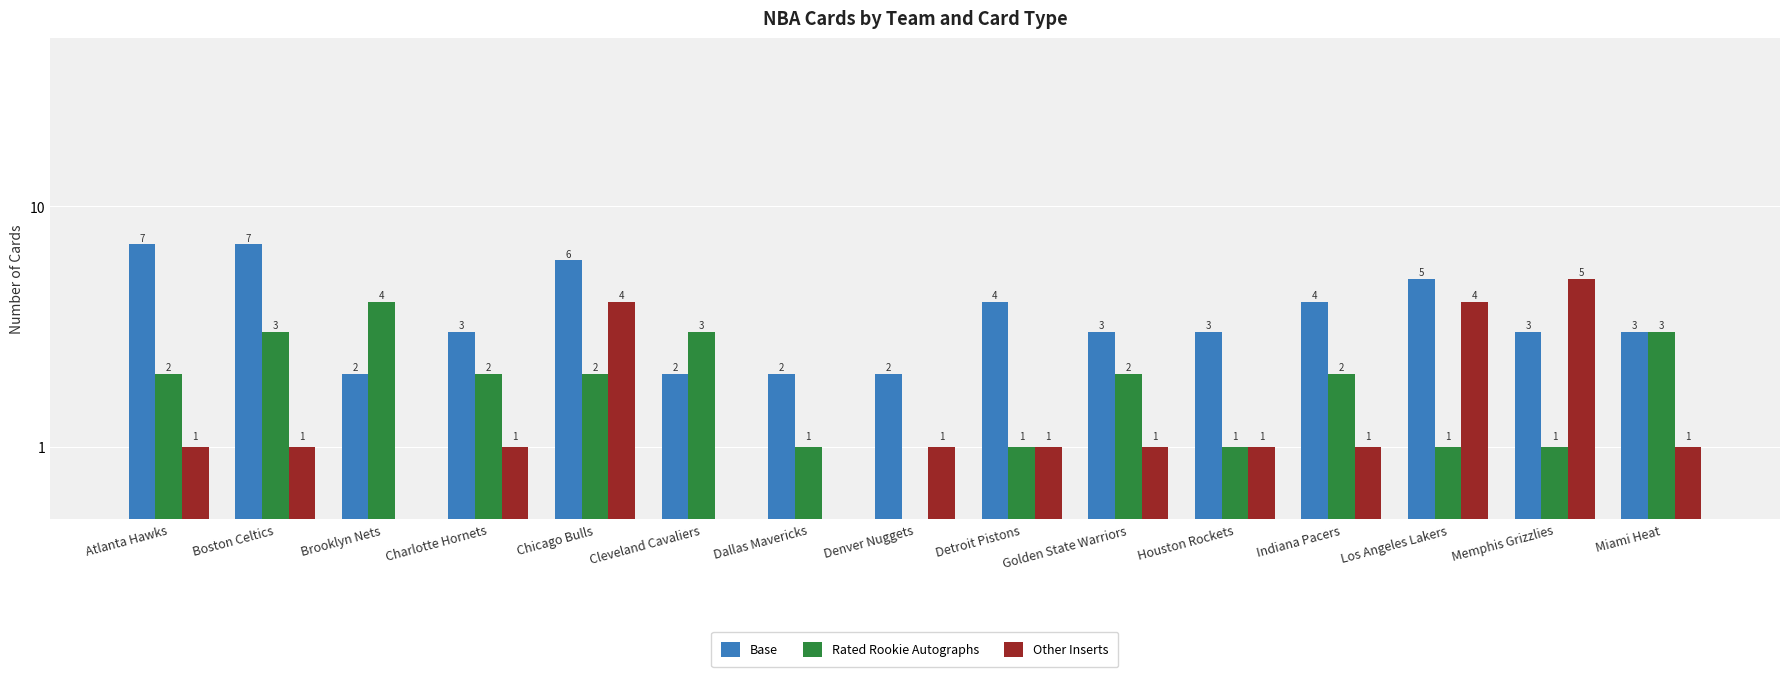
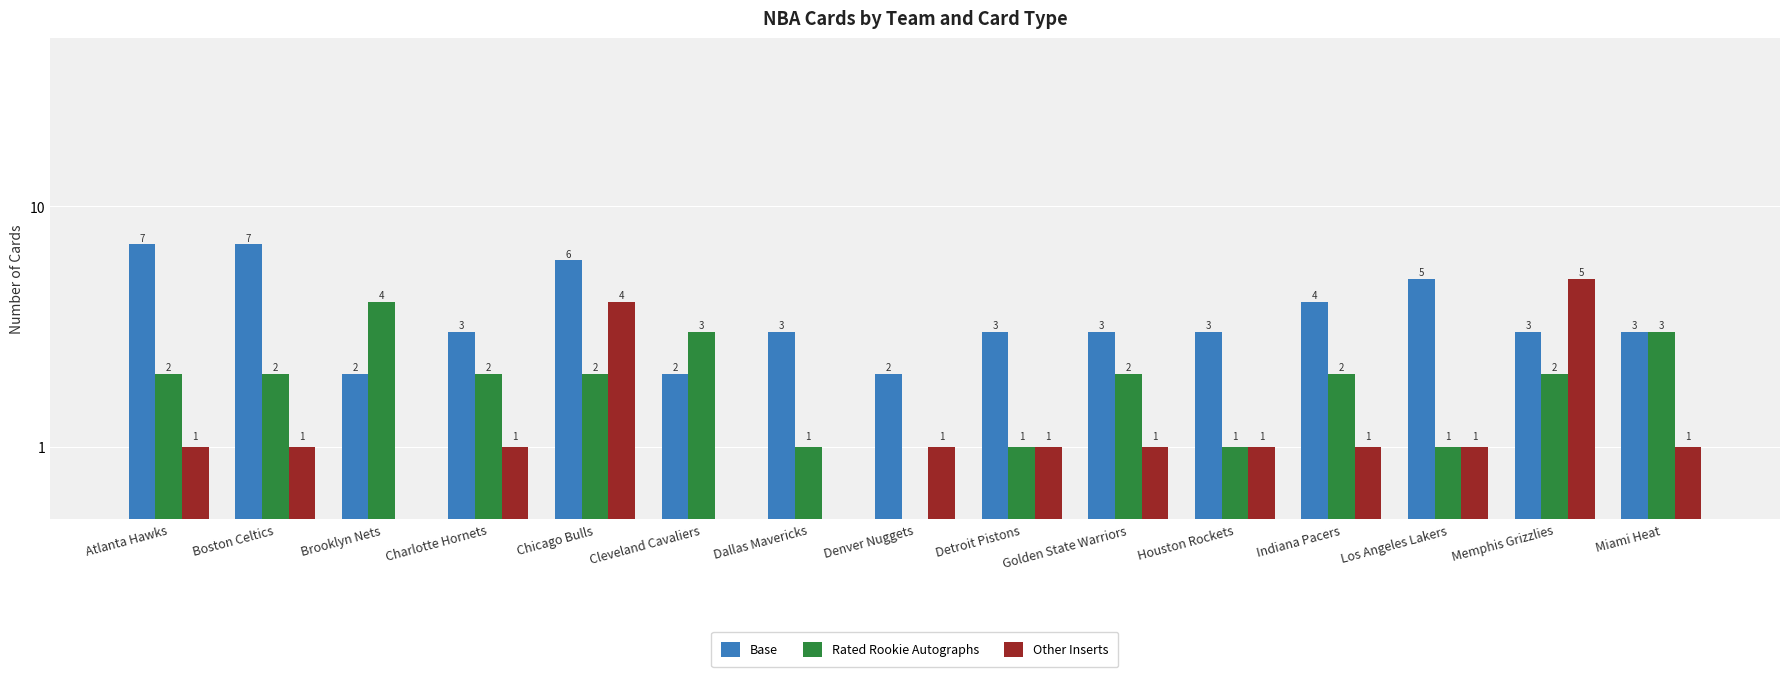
  {
    "Base": {
      "Atlanta Hawks": 7,
      "Boston Celtics": 7,
      "Brooklyn Nets": 2,
      "Charlotte Hornets": 3,
      "Chicago Bulls": 6,
      "Cleveland Cavaliers": 2,
-     "Dallas Mavericks": 2,
+     "Dallas Mavericks": 3,
      "Denver Nuggets": 2,
-     "Detroit Pistons": 4,
+     "Detroit Pistons": 3,
      "Golden State Warriors": 3,
      "Houston Rockets": 3,
      "Indiana Pacers": 4,
      "Los Angeles Lakers": 5,
      "Memphis Grizzlies": 3,
      "Miami Heat": 3
    },
    "Rated Rookie Autographs": {
      "Atlanta Hawks": 2,
-     "Boston Celtics": 3,
+     "Boston Celtics": 2,
      "Brooklyn Nets": 4,
      "Charlotte Hornets": 2,
      "Chicago Bulls": 2,
      "Cleveland Cavaliers": 3,
      "Dallas Mavericks": 1,
      "Detroit Pistons": 1,
      "Golden State Warriors": 2,
      "Houston Rockets": 1,
      "Indiana Pacers": 2,
      "Los Angeles Lakers": 1,
-     "Memphis Grizzlies": 1,
+     "Memphis Grizzlies": 2,
      "Miami Heat": 3
    },
    "Other Inserts": {
      "Atlanta Hawks": 1,
      "Boston Celtics": 1,
      "Charlotte Hornets": 1,
      "Chicago Bulls": 4,
      "Denver Nuggets": 1,
      "Detroit Pistons": 1,
      "Golden State Warriors": 1,
      "Houston Rockets": 1,
      "Indiana Pacers": 1,
-     "Los Angeles Lakers": 4,
+     "Los Angeles Lakers": 1,
      "Memphis Grizzlies": 5,
      "Miami Heat": 1
    }
  }
